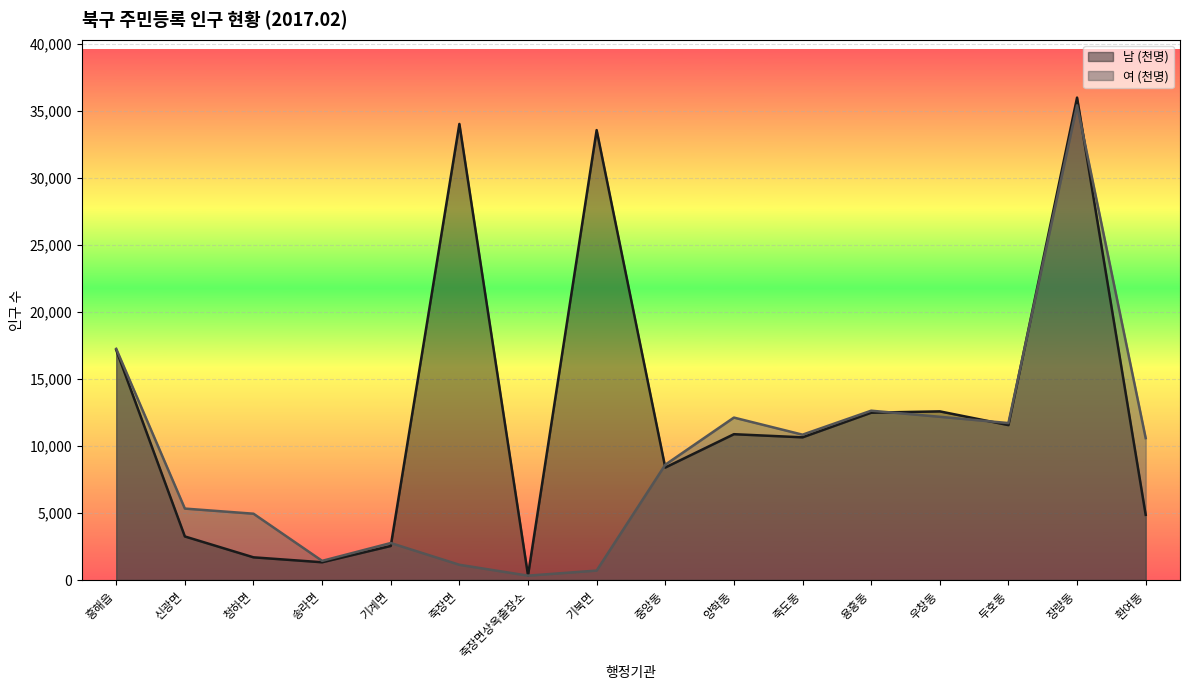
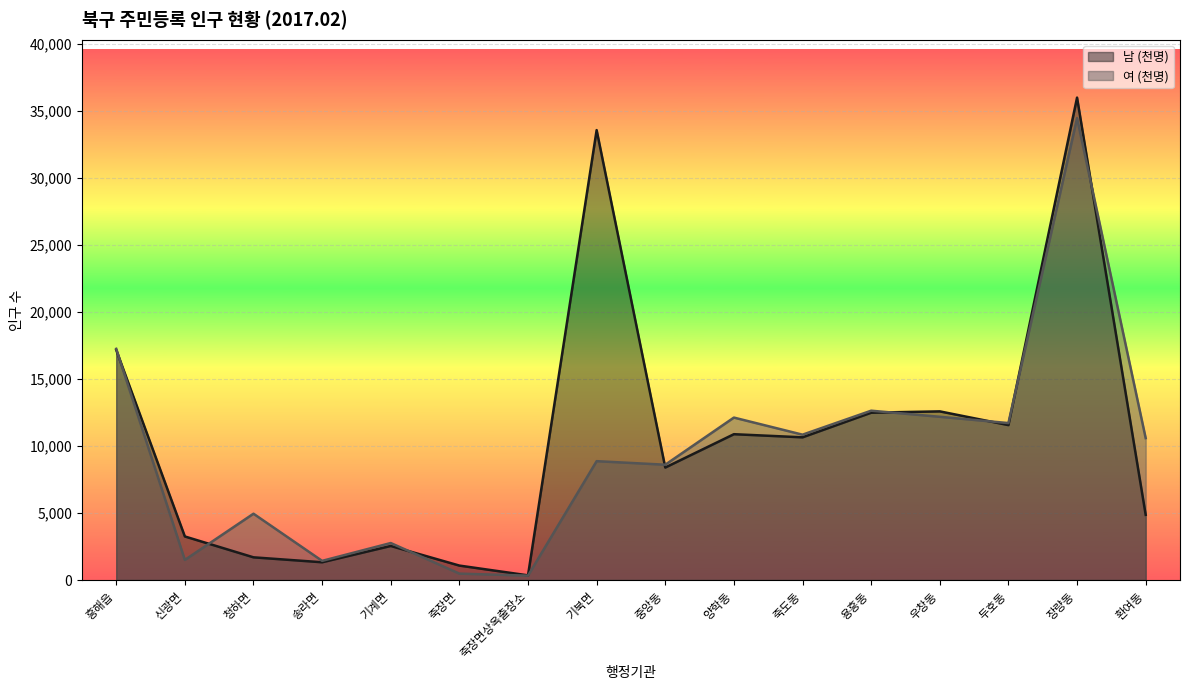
  {
    "남 (천명)": {
      "신광면": "3,300",
      "청하면": "1,700",
      "기계면": "2,500",
-     "죽장면": "34,000",
+     "죽장면": "1,100",
      "기북면": "33,600",
      "중앙동": "8,400",
      "양학동": "10,900",
      "죽도동": "10,700",
      "우창동": "12,600",
      "장량동": "36,000",
      "환여동": "4,900"
    },
    "여 (천명)": {
-     "신광면": "5,300",
+     "신광면": "1,500",
      "청하면": "4,900",
      "기계면": "2,800",
-     "죽장면": "1,100",
-     "기북면": "700",
+     "죽장면": "500",
+     "기북면": "8,900",
      "중앙동": "8,600",
      "양학동": "12,100",
      "죽도동": "10,800",
      "우창동": "12,200",
-     "장량동": "35,400",
+     "장량동": "34,500",
      "환여동": "10,600"
    }
  }
